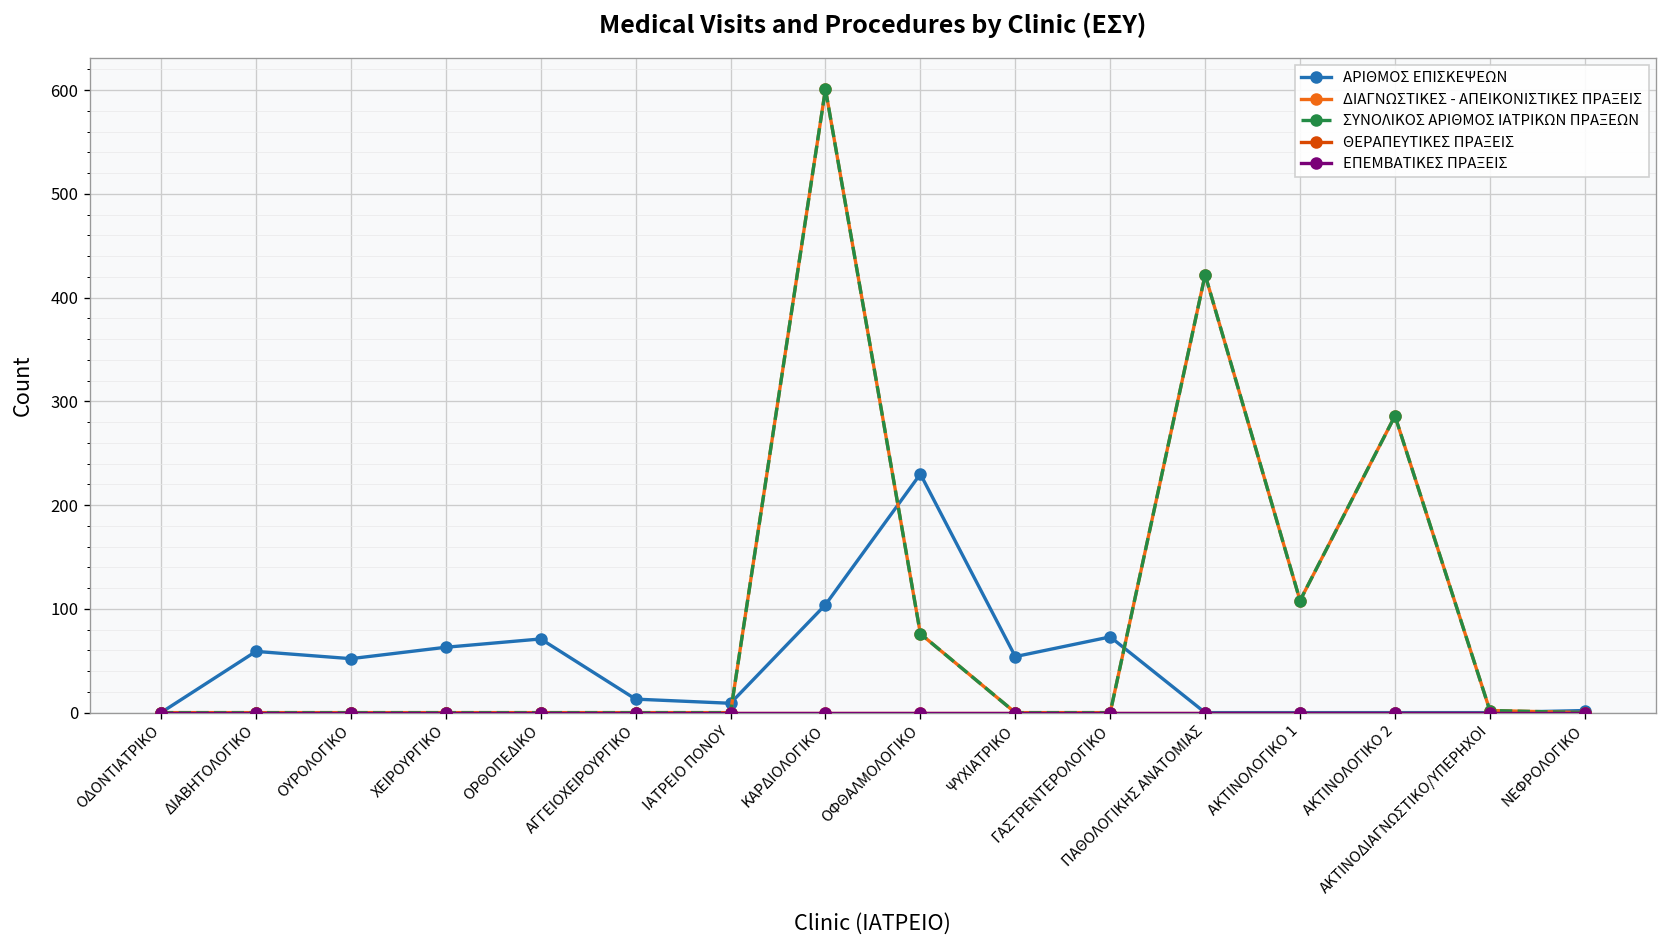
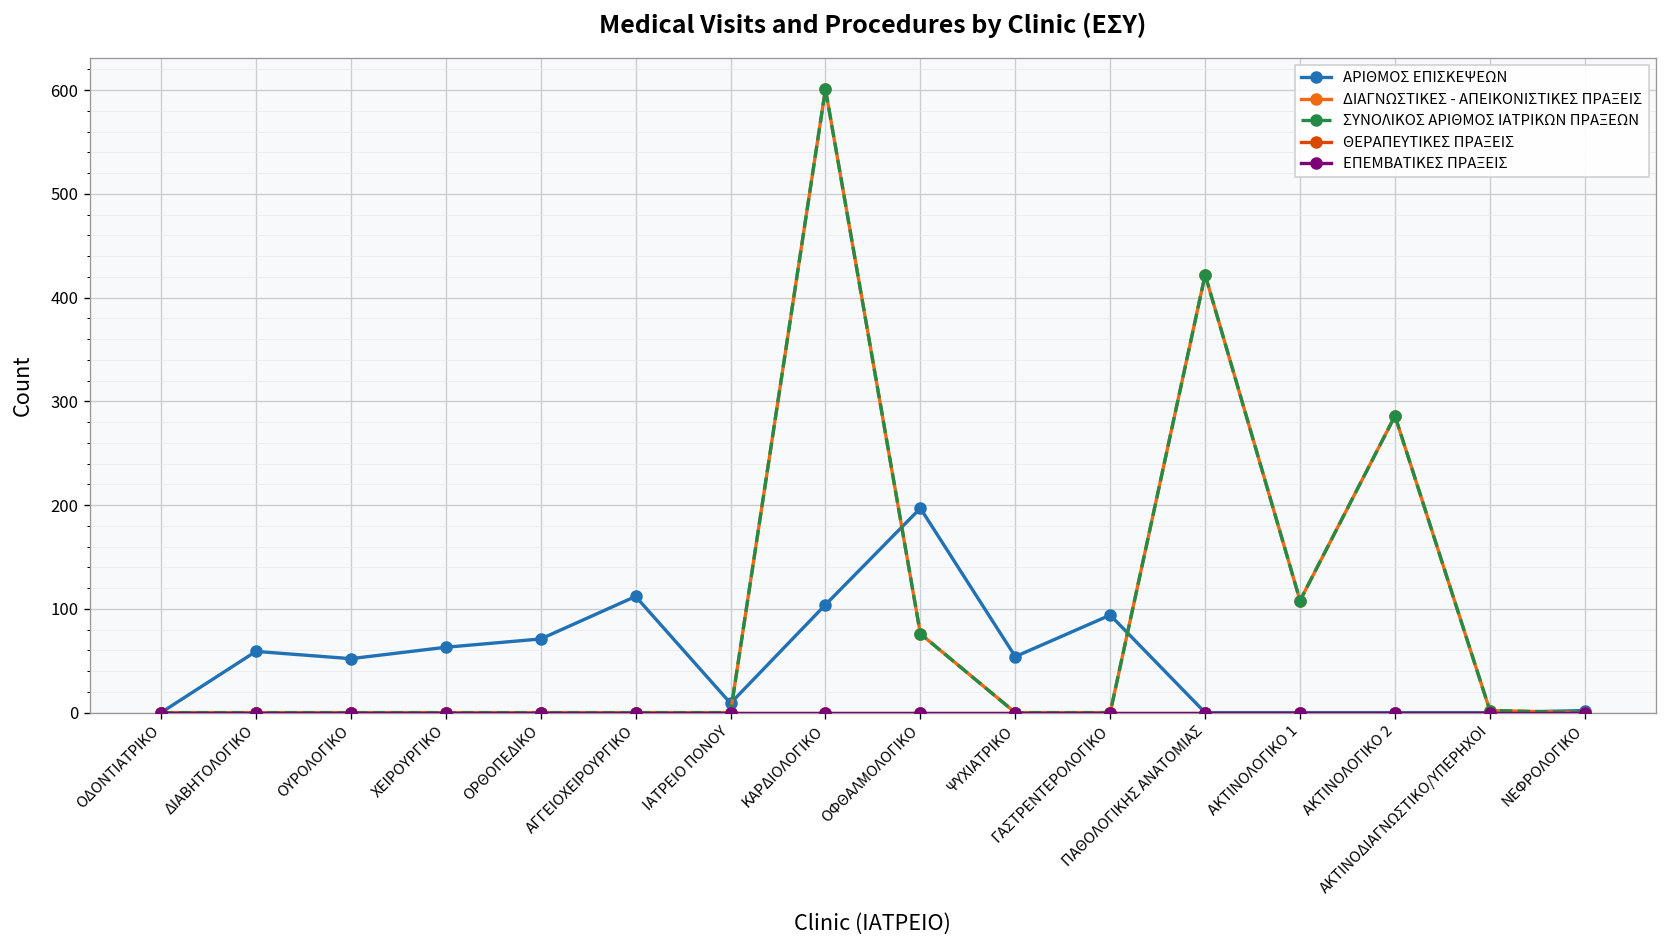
  {
    "ΑΡΙΘΜΟΣ ΕΠΙΣΚΕΨΕΩΝ": {
      "ΔΙΑΒΗΤΟΛΟΓΙΚΟ": 60,
      "ΟΥΡΟΛΟΓΙΚΟ": 50,
      "ΧΕΙΡΟΥΡΓΙΚΟ": 60,
      "ΟΡΘΟΠΕΔΙΚΟ": 70,
-     "ΑΓΓΕΙΟΧΕΙΡΟΥΡΓΙΚΟ": 10,
+     "ΑΓΓΕΙΟΧΕΙΡΟΥΡΓΙΚΟ": 110,
      "ΙΑΤΡΕΙΟ ΠΟΝΟΥ": 10,
      "ΚΑΡΔΙΟΛΟΓΙΚΟ": 100,
-     "ΟΦΘΑΛΜΟΛΟΓΙΚΟ": 230,
+     "ΟΦΘΑΛΜΟΛΟΓΙΚΟ": 200,
      "ΨΥΧΙΑΤΡΙΚΟ": 50,
-     "ΓΑΣΤΡΕΝΤΕΡΟΛΟΓΙΚΟ": 70
+     "ΓΑΣΤΡΕΝΤΕΡΟΛΟΓΙΚΟ": 90
    },
    "ΣΥΝΟΛΙΚΟΣ ΑΡΙΘΜΟΣ ΙΑΤΡΙΚΩΝ ΠΡΑΞΕΩΝ": {
      "ΚΑΡΔΙΟΛΟΓΙΚΟ": 600,
      "ΟΦΘΑΛΜΟΛΟΓΙΚΟ": 80,
      "ΠΑΘΟΛΟΓΙΚΗΣ ΑΝΑΤΟΜΙΑΣ": 420,
      "ΑΚΤΙΝΟΛΟΓΙΚΟ 1": 110,
      "ΑΚΤΙΝΟΛΟΓΙΚΟ 2": 290
    },
    "ΕΠΕΜΒΑΤΙΚΕΣ ΠΡΑΞΕΙΣ": {
      "ΚΑΡΔΙΟΛΟΓΙΚΟ": 0,
      "ΟΦΘΑΛΜΟΛΟΓΙΚΟ": 0
    }
  }
